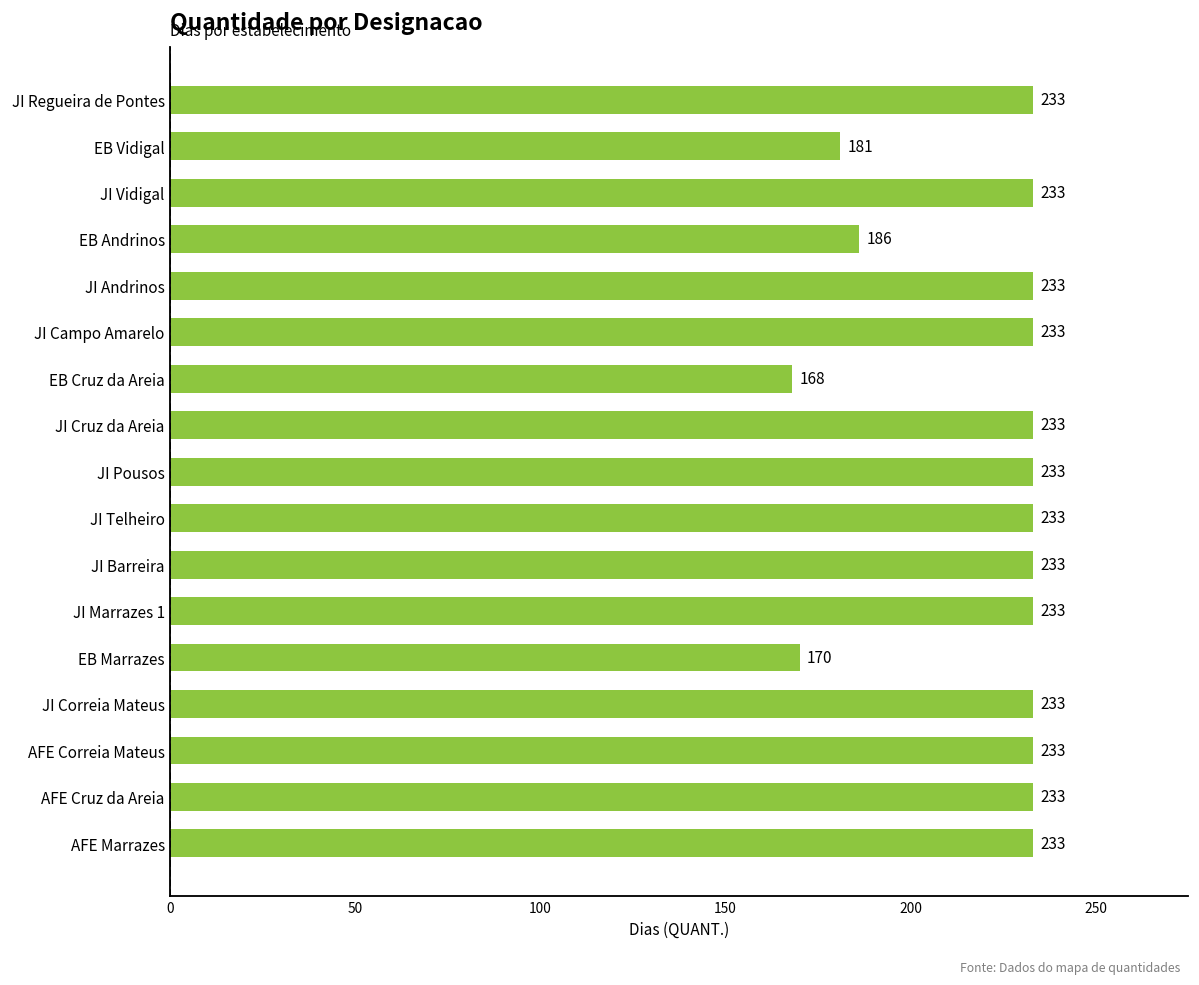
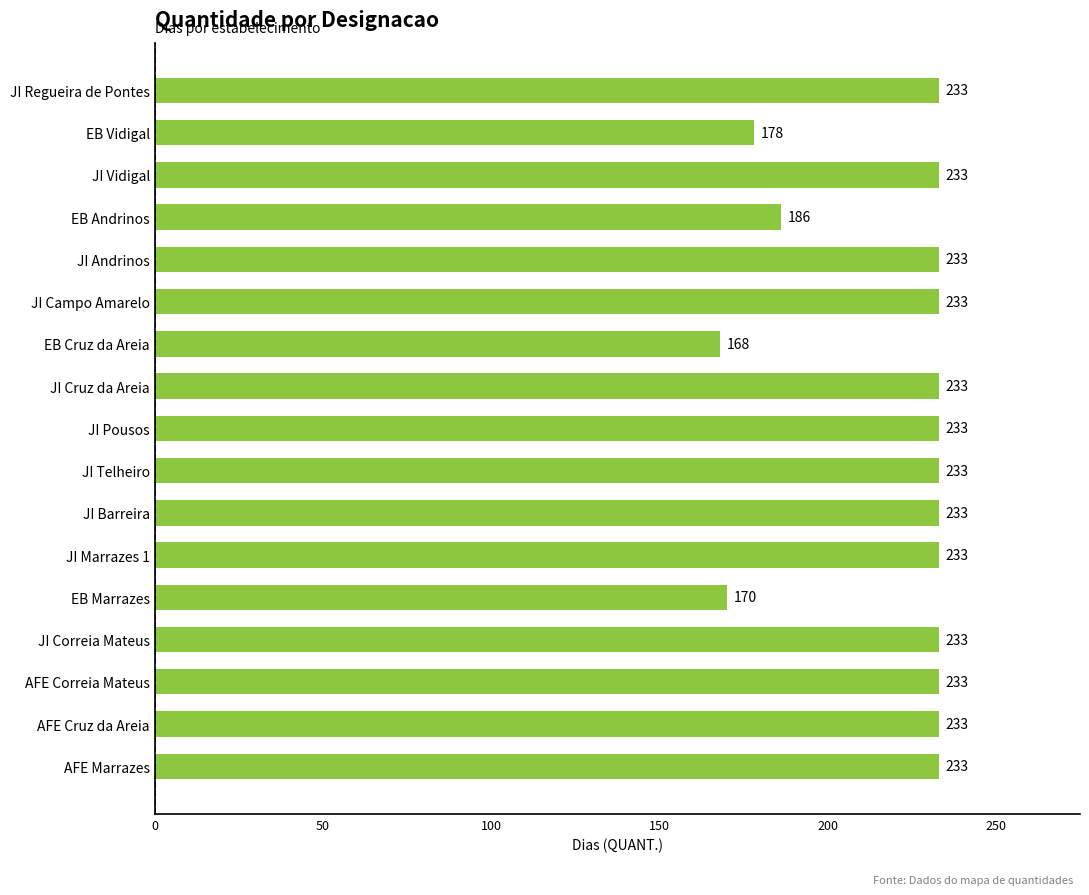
  {
    "JI Regueira de Pontes": 233,
-   "EB Vidigal": 181,
+   "EB Vidigal": 178,
    "JI Vidigal": 233,
    "EB Andrinos": 186,
    "JI Andrinos": 233,
    "JI Campo Amarelo": 233,
    "EB Cruz da Areia": 168,
    "JI Cruz da Areia": 233,
    "JI Pousos": 233,
    "JI Telheiro": 233,
    "JI Barreira": 233,
    "JI Marrazes 1": 233,
    "EB Marrazes": 170,
    "JI Correia Mateus": 233,
    "AFE Correia Mateus": 233,
    "AFE Cruz da Areia": 233,
    "AFE Marrazes": 233
  }
